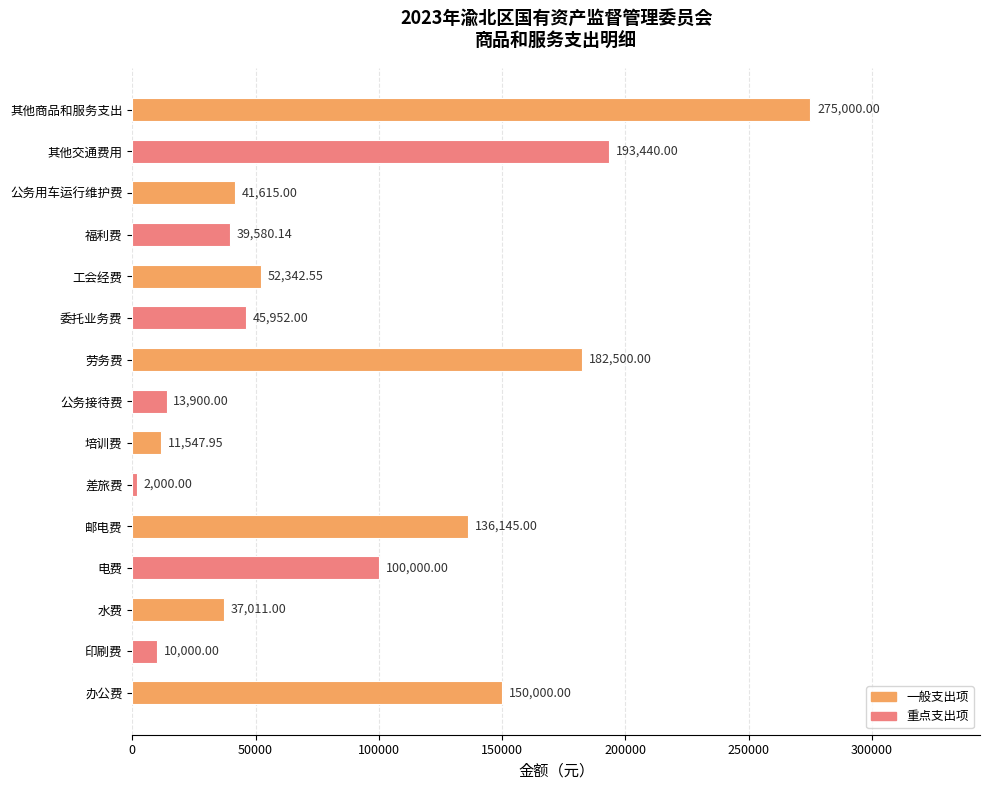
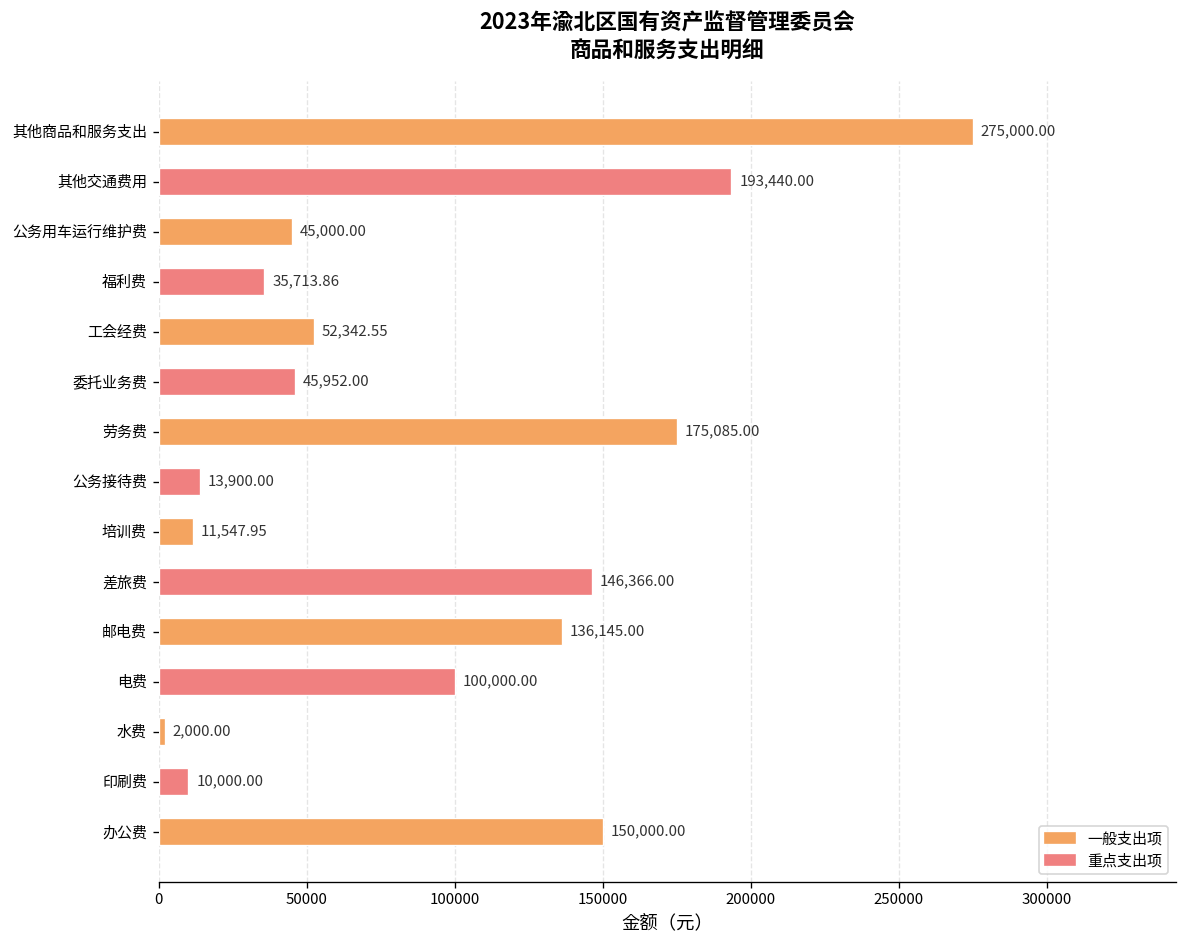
  {
    "其他商品和服务支出": "275,000.00",
    "其他交通费用": "193,440.00",
-   "公务用车运行维护费": "41,615.00",
-   "福利费": "39,580.14",
+   "公务用车运行维护费": "45,000.00",
+   "福利费": "35,713.86",
    "工会经费": "52,342.55",
    "委托业务费": "45,952.00",
-   "劳务费": "182,500.00",
+   "劳务费": "175,085.00",
    "公务接待费": "13,900.00",
    "培训费": "11,547.95",
-   "差旅费": "2,000.00",
+   "差旅费": "146,366.00",
    "邮电费": "136,145.00",
    "电费": "100,000.00",
-   "水费": "37,011.00",
+   "水费": "2,000.00",
    "印刷费": "10,000.00",
    "办公费": "150,000.00"
  }
